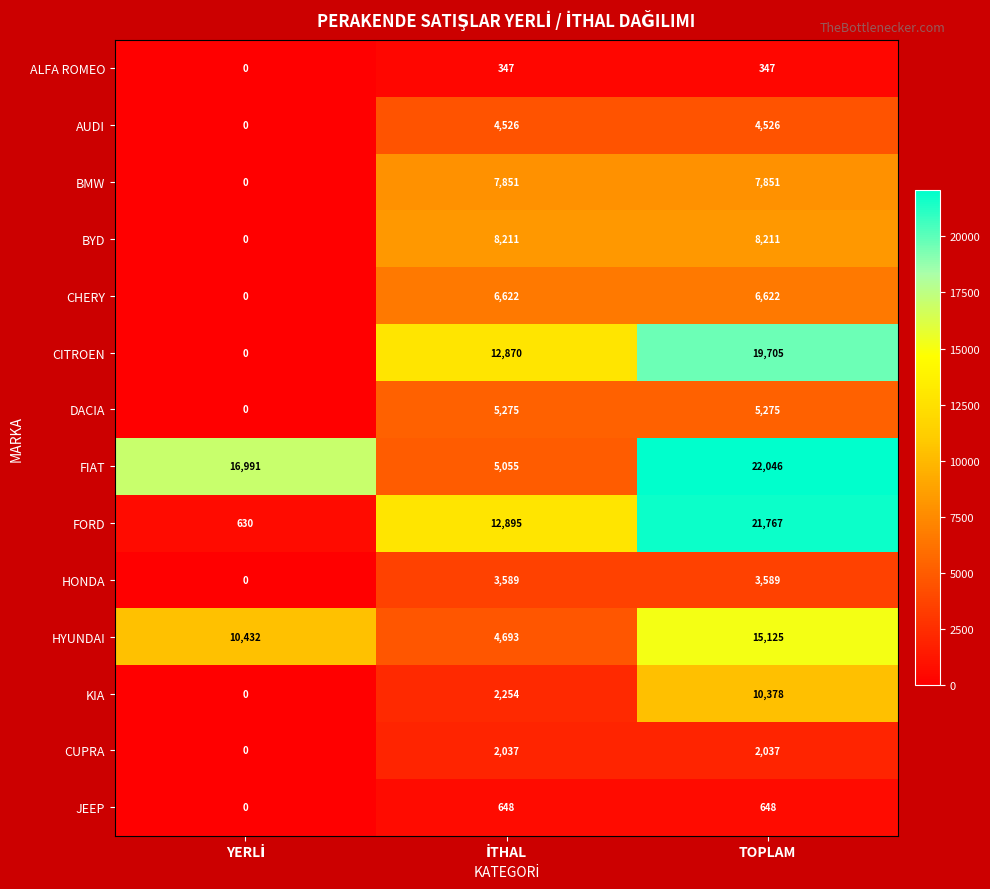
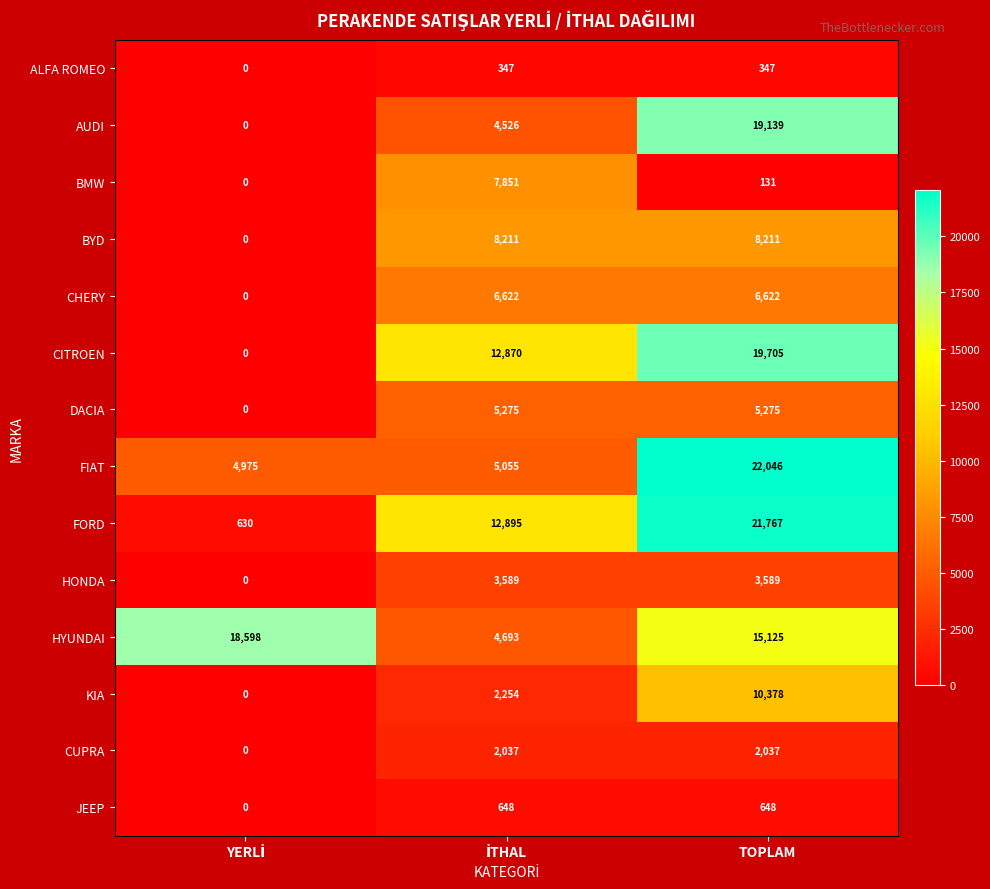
  {
    "ALFA ROMEO": {
      "YERLİ": "0",
      "İTHAL": "347",
      "TOPLAM": "347"
    },
    "AUDI": {
      "YERLİ": "0",
      "İTHAL": "4,526",
-     "TOPLAM": "4,526"
+     "TOPLAM": "19,139"
    },
    "BMW": {
      "YERLİ": "0",
      "İTHAL": "7,851",
-     "TOPLAM": "7,851"
+     "TOPLAM": "131"
    },
    "BYD": {
      "YERLİ": "0",
      "İTHAL": "8,211",
      "TOPLAM": "8,211"
    },
    "CHERY": {
      "YERLİ": "0",
      "İTHAL": "6,622",
      "TOPLAM": "6,622"
    },
    "CITROEN": {
      "YERLİ": "0",
      "İTHAL": "12,870",
      "TOPLAM": "19,705"
    },
    "DACIA": {
      "YERLİ": "0",
      "İTHAL": "5,275",
      "TOPLAM": "5,275"
    },
    "FIAT": {
-     "YERLİ": "16,991",
+     "YERLİ": "4,975",
      "İTHAL": "5,055",
      "TOPLAM": "22,046"
    },
    "FORD": {
      "YERLİ": "630",
      "İTHAL": "12,895",
      "TOPLAM": "21,767"
    },
    "HONDA": {
      "YERLİ": "0",
      "İTHAL": "3,589",
      "TOPLAM": "3,589"
    },
    "HYUNDAI": {
-     "YERLİ": "10,432",
+     "YERLİ": "18,598",
      "İTHAL": "4,693",
      "TOPLAM": "15,125"
    },
    "KIA": {
      "YERLİ": "0",
      "İTHAL": "2,254",
      "TOPLAM": "10,378"
    },
    "CUPRA": {
      "YERLİ": "0",
      "İTHAL": "2,037",
      "TOPLAM": "2,037"
    },
    "JEEP": {
      "YERLİ": "0",
      "İTHAL": "648",
      "TOPLAM": "648"
    }
  }
